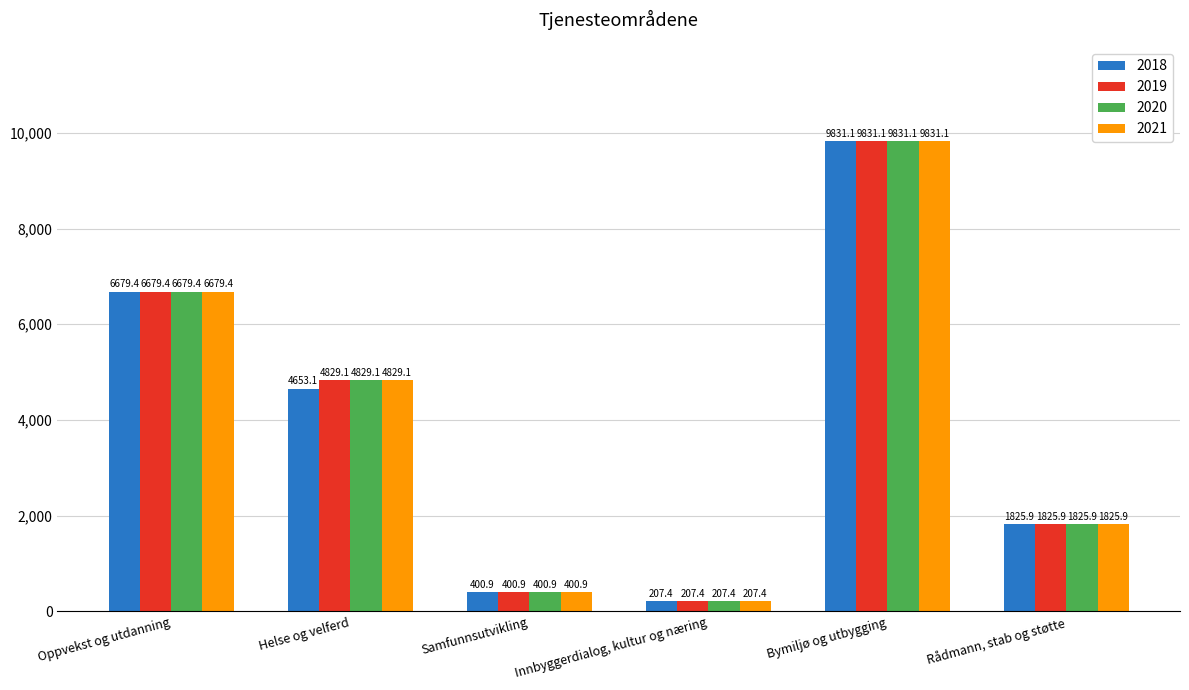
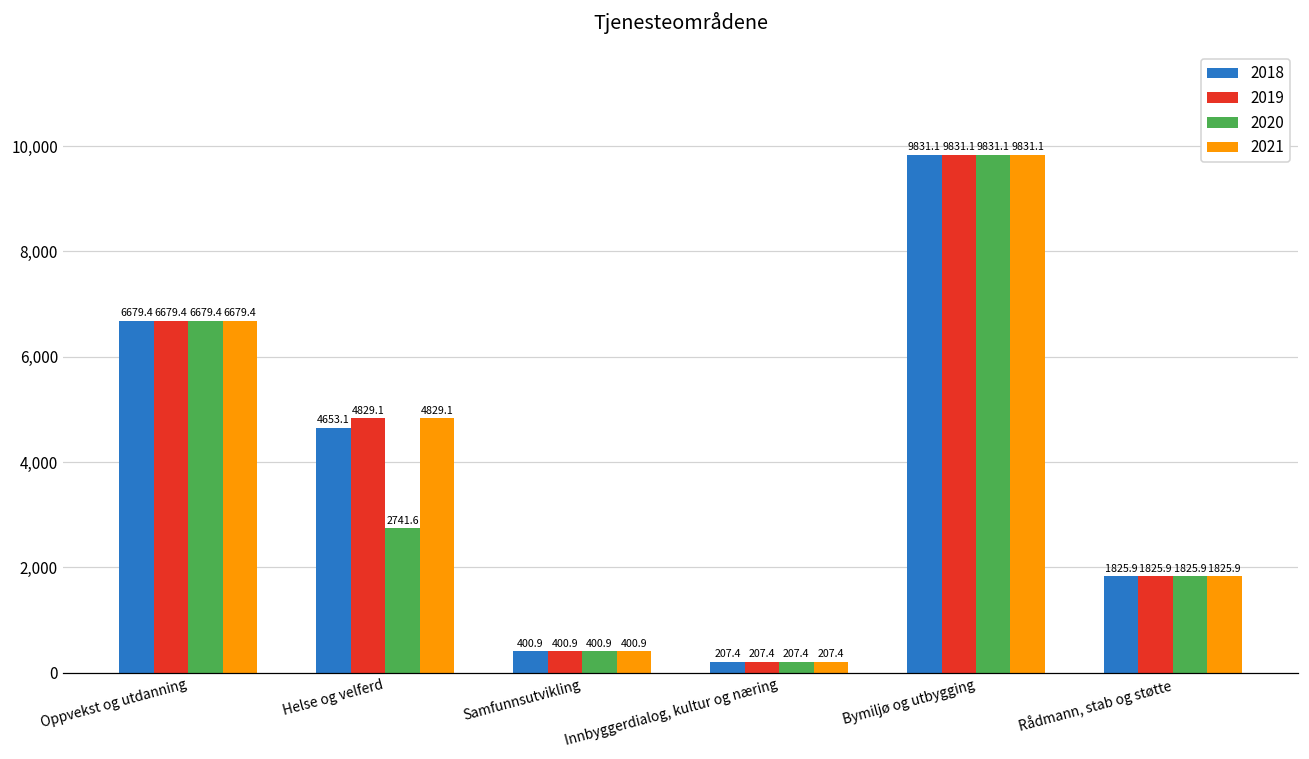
  {
    "2018": {
      "Oppvekst og utdanning": 6679.4,
      "Helse og velferd": 4653.1,
      "Samfunnsutvikling": 400.9,
      "Innbyggerdialog, kultur og næring": 207.4,
      "Bymiljø og utbygging": 9831.1,
      "Rådmann, stab og støtte": 1825.9
    },
    "2019": {
      "Oppvekst og utdanning": 6679.4,
      "Helse og velferd": 4829.1,
      "Samfunnsutvikling": 400.9,
      "Innbyggerdialog, kultur og næring": 207.4,
      "Bymiljø og utbygging": 9831.1,
      "Rådmann, stab og støtte": 1825.9
    },
    "2020": {
      "Oppvekst og utdanning": 6679.4,
-     "Helse og velferd": 4829.1,
+     "Helse og velferd": 2741.6,
      "Samfunnsutvikling": 400.9,
      "Innbyggerdialog, kultur og næring": 207.4,
      "Bymiljø og utbygging": 9831.1,
      "Rådmann, stab og støtte": 1825.9
    },
    "2021": {
      "Oppvekst og utdanning": 6679.4,
      "Helse og velferd": 4829.1,
      "Samfunnsutvikling": 400.9,
      "Innbyggerdialog, kultur og næring": 207.4,
      "Bymiljø og utbygging": 9831.1,
      "Rådmann, stab og støtte": 1825.9
    }
  }
